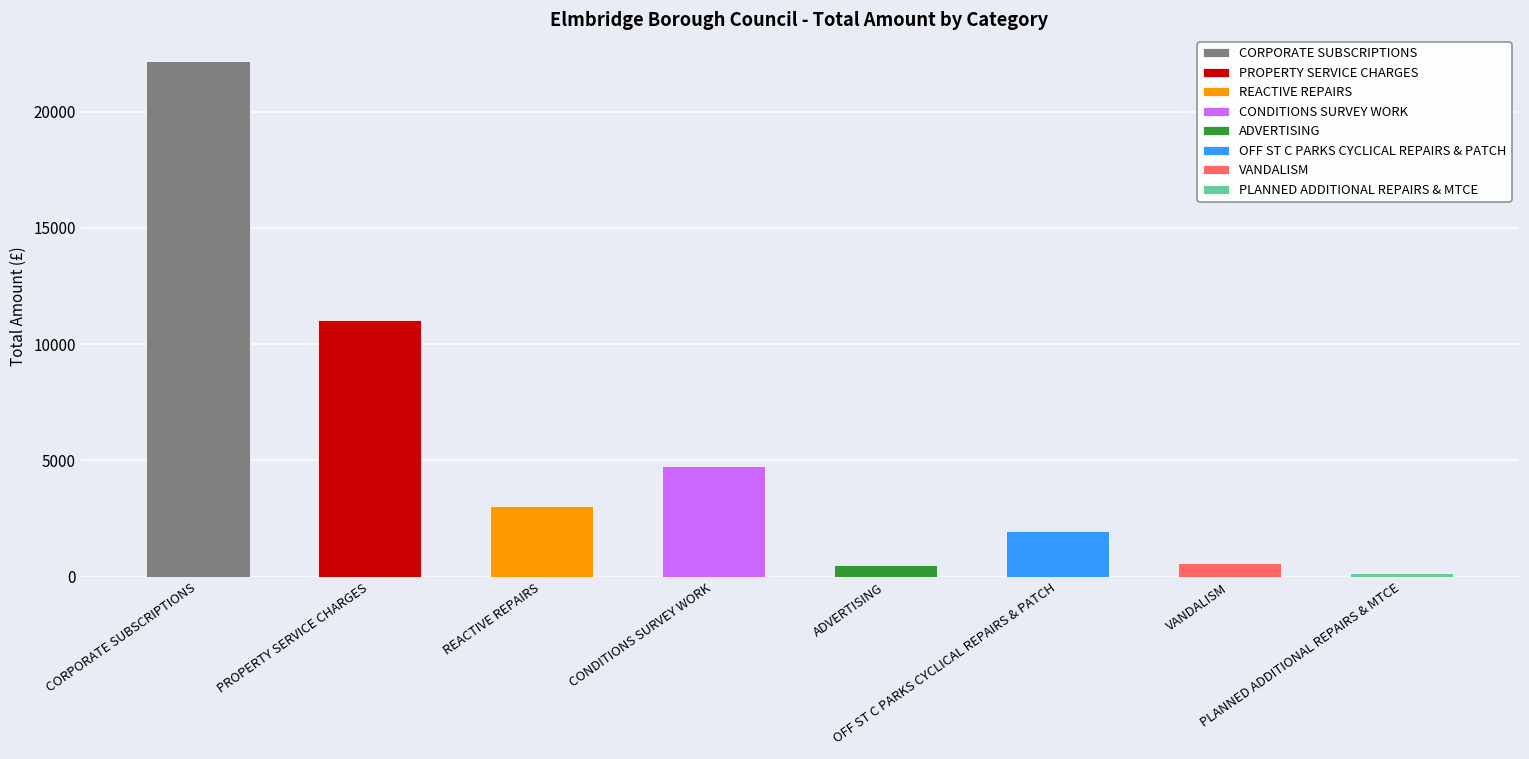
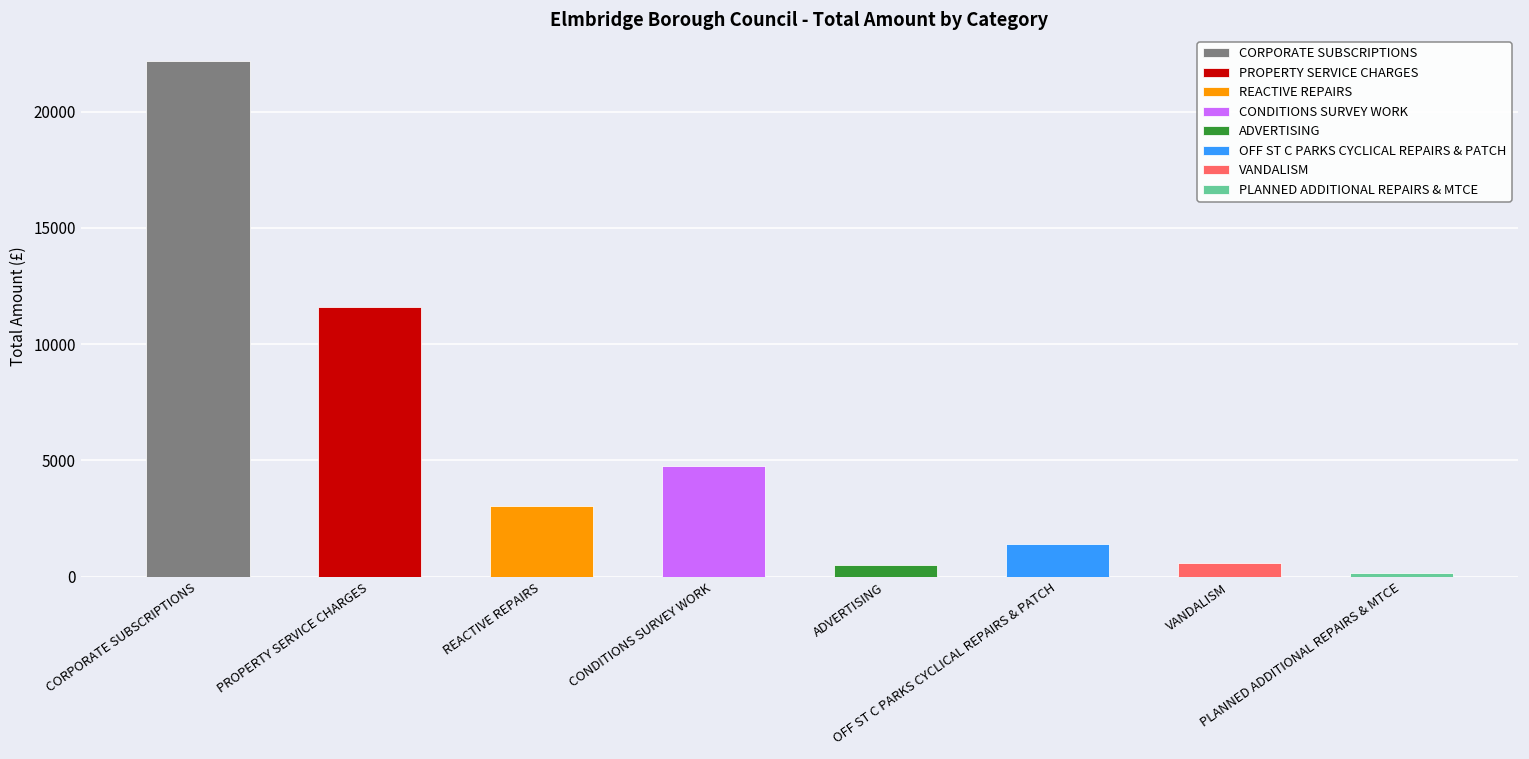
  {
    "CORPORATE SUBSCRIPTIONS": 22200,
-   "PROPERTY SERVICE CHARGES": 11100,
+   "PROPERTY SERVICE CHARGES": 11600,
    "REACTIVE REPAIRS": 3000,
    "CONDITIONS SURVEY WORK": 4700,
    "ADVERTISING": 500,
-   "OFF ST C PARKS CYCLICAL REPAIRS & PATCH": 1900,
+   "OFF ST C PARKS CYCLICAL REPAIRS & PATCH": 1400,
    "VANDALISM": 600,
    "PLANNED ADDITIONAL REPAIRS & MTCE": 100
  }
